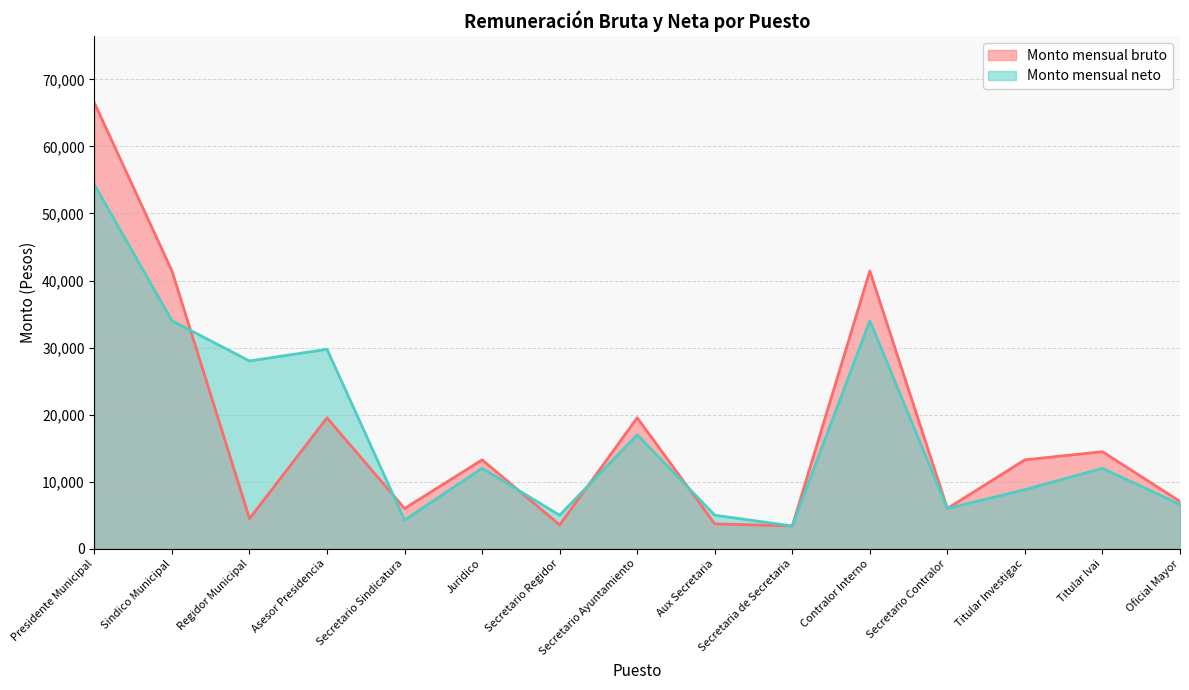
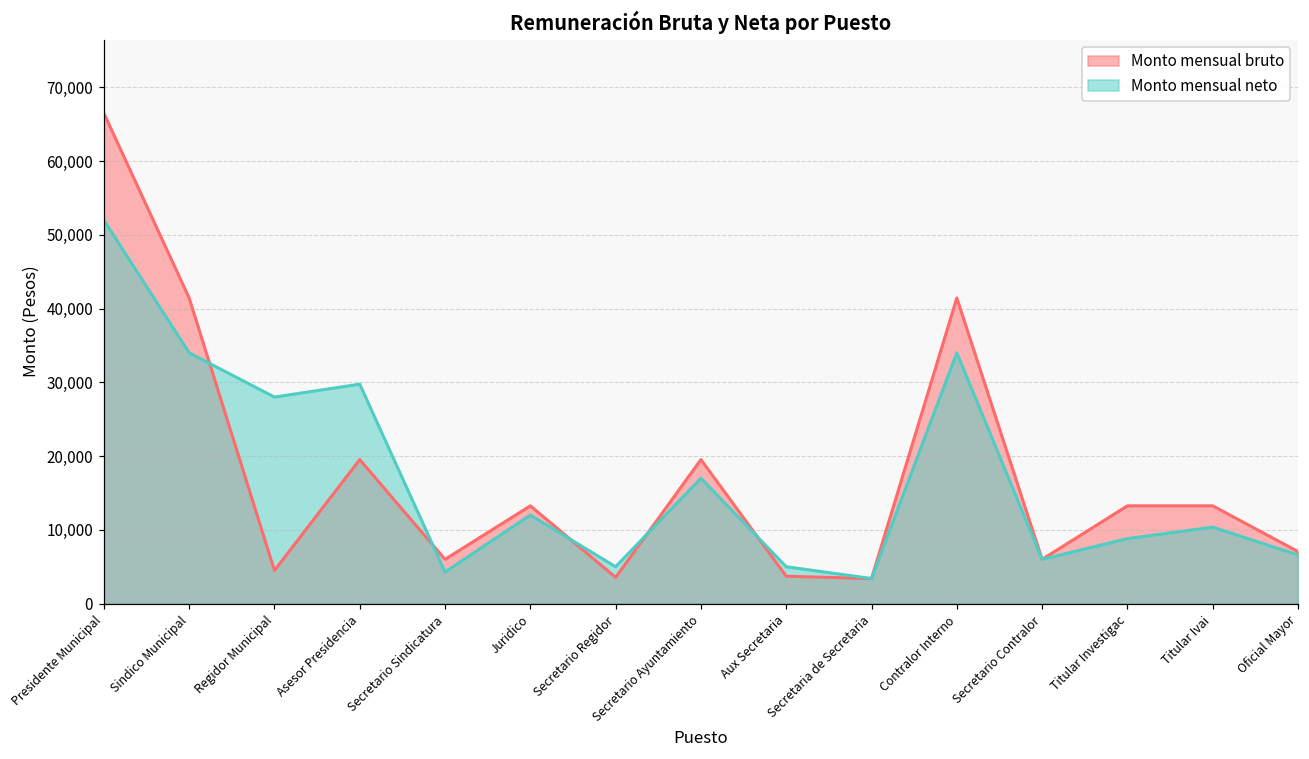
  {
    "Monto mensual bruto": {
      "Presidente Municipal": "66,000",
      "Sindico Municipal": "41,000",
      "Regidor Municipal": "4,000",
      "Asesor Presidencia": "20,000",
      "Secretario Sindicatura": "6,000",
      "Juridico": "13,000",
      "Secretario Regidor": "4,000",
      "Secretario Ayuntamiento": "20,000",
      "Aux Secretaria": "4,000",
      "Contralor Interno": "41,000",
      "Titular Investigac": "13,000",
-     "Titular Ivai": "14,000",
+     "Titular Ivai": "13,000",
      "Oficial Mayor": "7,000"
    },
    "Monto mensual neto": {
-     "Presidente Municipal": "54,000",
+     "Presidente Municipal": "52,000",
      "Sindico Municipal": "34,000",
      "Regidor Municipal": "28,000",
      "Asesor Presidencia": "30,000",
      "Secretario Sindicatura": "4,000",
      "Juridico": "12,000",
      "Secretario Regidor": "5,000",
      "Secretario Ayuntamiento": "17,000",
      "Aux Secretaria": "5,000",
      "Contralor Interno": "34,000",
      "Titular Investigac": "9,000",
-     "Titular Ivai": "12,000",
+     "Titular Ivai": "10,000",
      "Oficial Mayor": "7,000"
    }
  }
